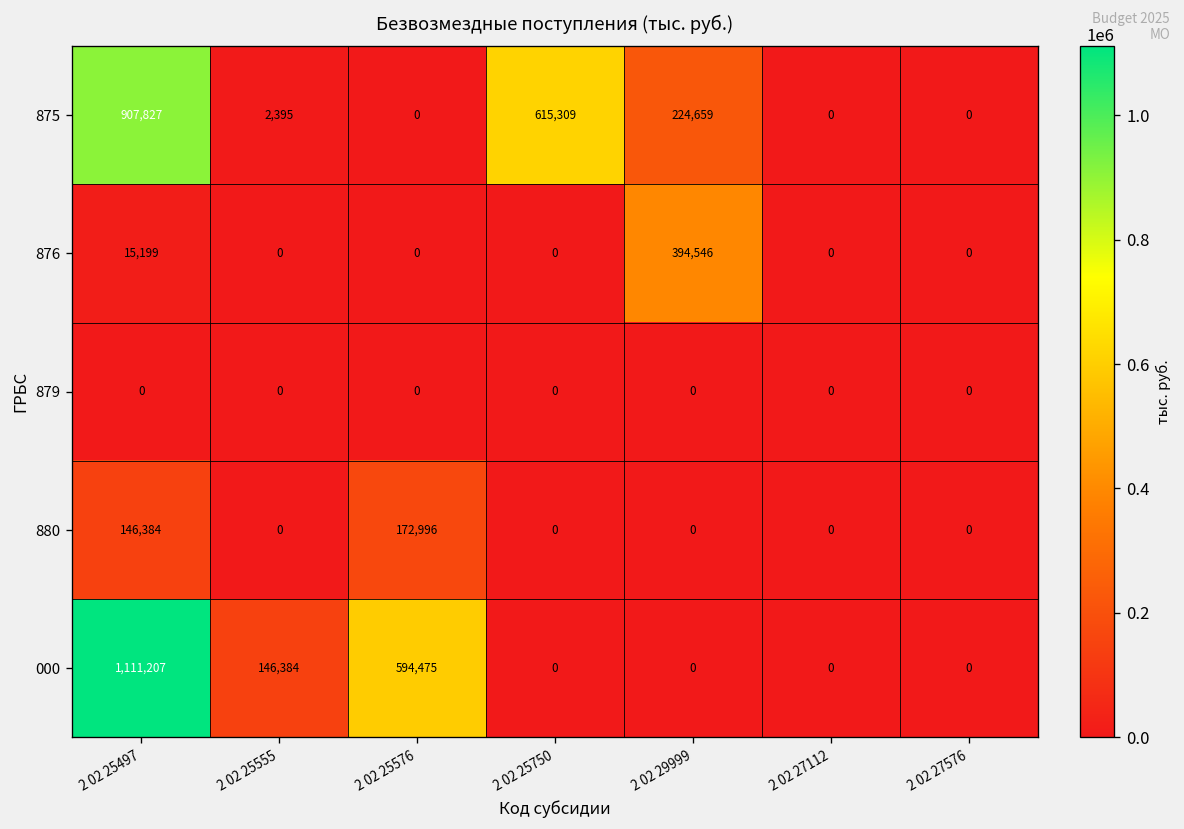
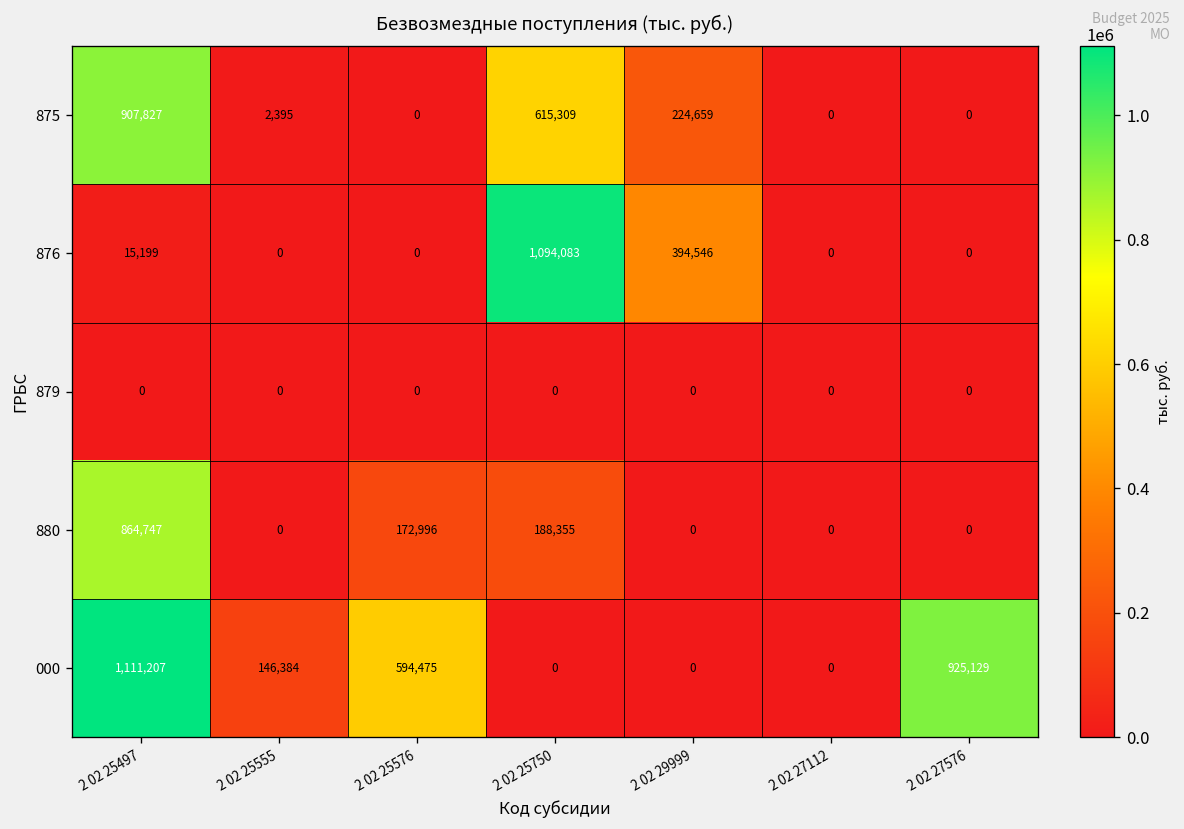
  {
    "875": {
      "2 02 25497": "907,827",
      "2 02 25555": "2,395",
      "2 02 25576": "0",
      "2 02 25750": "615,309",
      "2 02 29999": "224,659",
      "2 02 27112": "0",
      "2 02 27576": "0"
    },
    "876": {
      "2 02 25497": "15,199",
      "2 02 25555": "0",
      "2 02 25576": "0",
-     "2 02 25750": "0",
+     "2 02 25750": "1,094,083",
      "2 02 29999": "394,546",
      "2 02 27112": "0",
      "2 02 27576": "0"
    },
    "879": {
      "2 02 25497": "0",
      "2 02 25555": "0",
      "2 02 25576": "0",
      "2 02 25750": "0",
      "2 02 29999": "0",
      "2 02 27112": "0",
      "2 02 27576": "0"
    },
    "880": {
-     "2 02 25497": "146,384",
+     "2 02 25497": "864,747",
      "2 02 25555": "0",
      "2 02 25576": "172,996",
-     "2 02 25750": "0",
+     "2 02 25750": "188,355",
      "2 02 29999": "0",
      "2 02 27112": "0",
      "2 02 27576": "0"
    },
    "000": {
      "2 02 25497": "1,111,207",
      "2 02 25555": "146,384",
      "2 02 25576": "594,475",
      "2 02 25750": "0",
      "2 02 29999": "0",
      "2 02 27112": "0",
-     "2 02 27576": "0"
+     "2 02 27576": "925,129"
    }
  }
